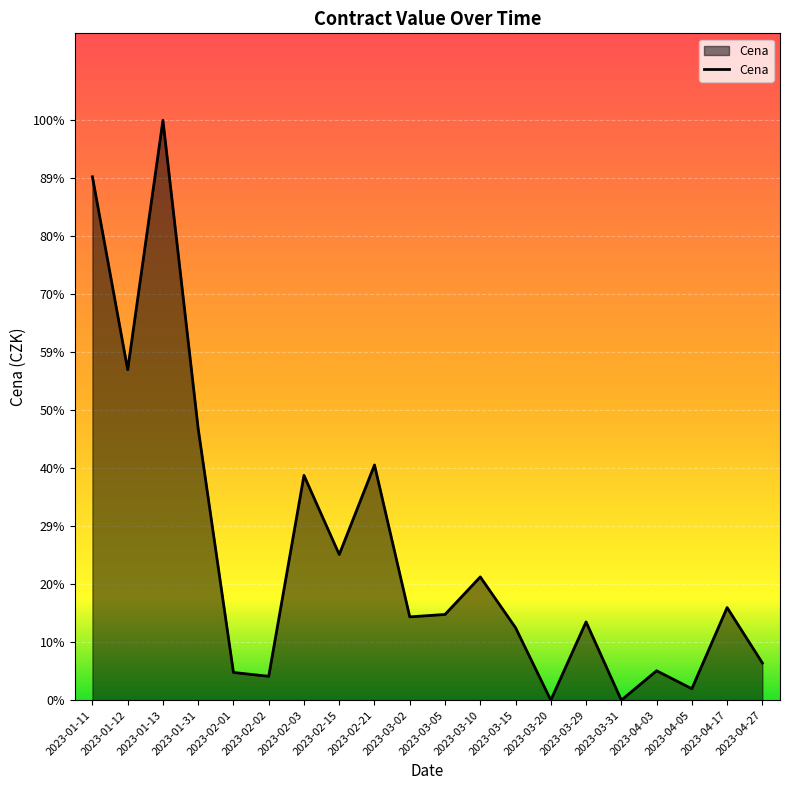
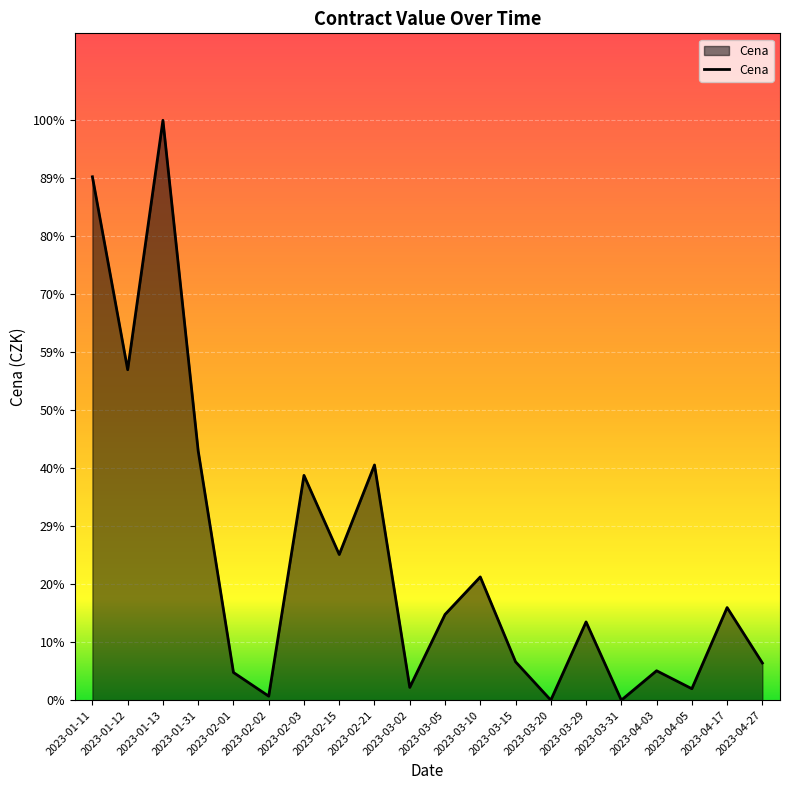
  {
    "2023-01-11": "90%",
    "2023-01-12": "57%",
    "2023-01-13": "100%",
-   "2023-01-31": "47%",
+   "2023-01-31": "43%",
    "2023-02-01": "5%",
-   "2023-02-02": "4%",
+   "2023-02-02": "1%",
    "2023-02-03": "39%",
    "2023-02-15": "25%",
    "2023-02-21": "41%",
-   "2023-03-02": "14%",
+   "2023-03-02": "2%",
    "2023-03-05": "15%",
    "2023-03-10": "21%",
-   "2023-03-15": "12%",
+   "2023-03-15": "7%",
    "2023-03-20": "0%",
    "2023-03-29": "13%",
    "2023-03-31": "0%",
    "2023-04-03": "5%",
    "2023-04-05": "2%",
    "2023-04-17": "16%",
    "2023-04-27": "6%"
  }
